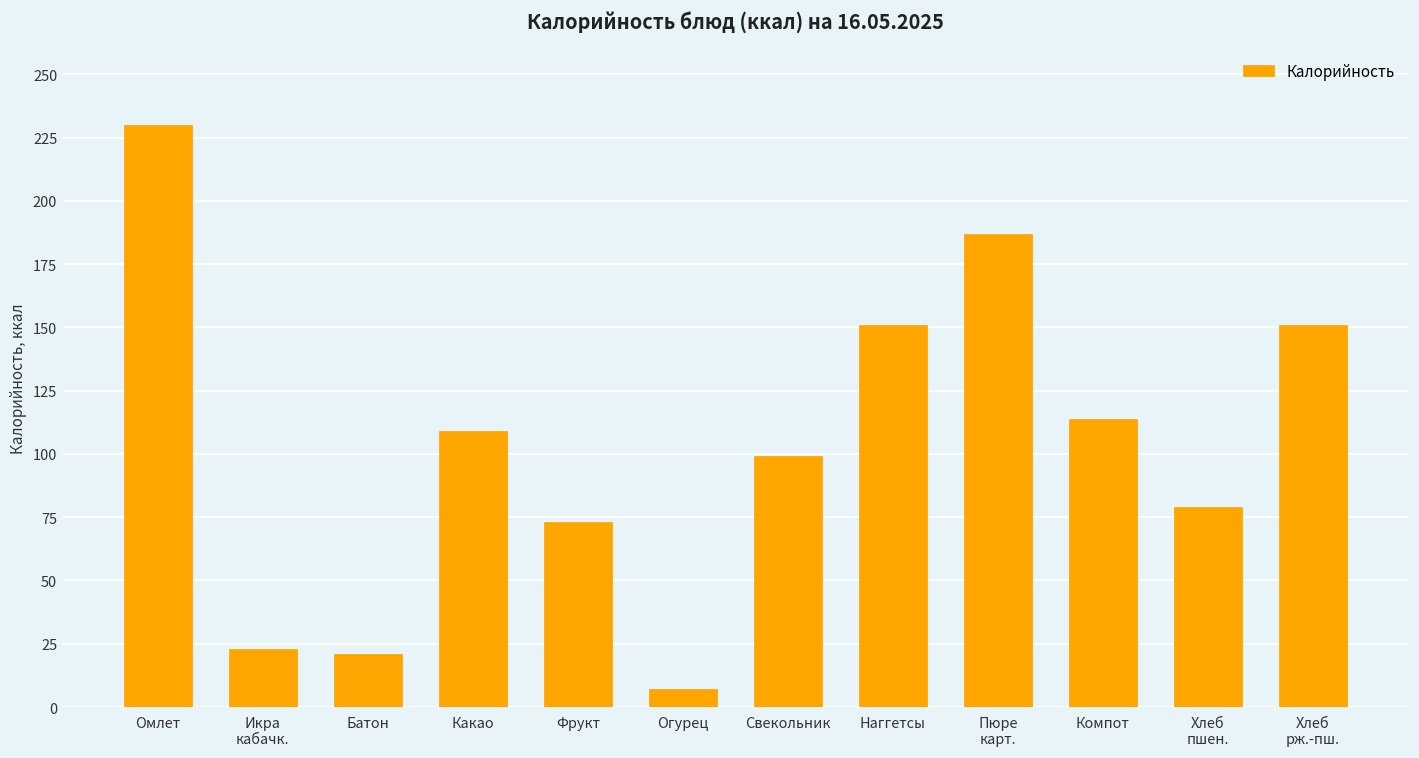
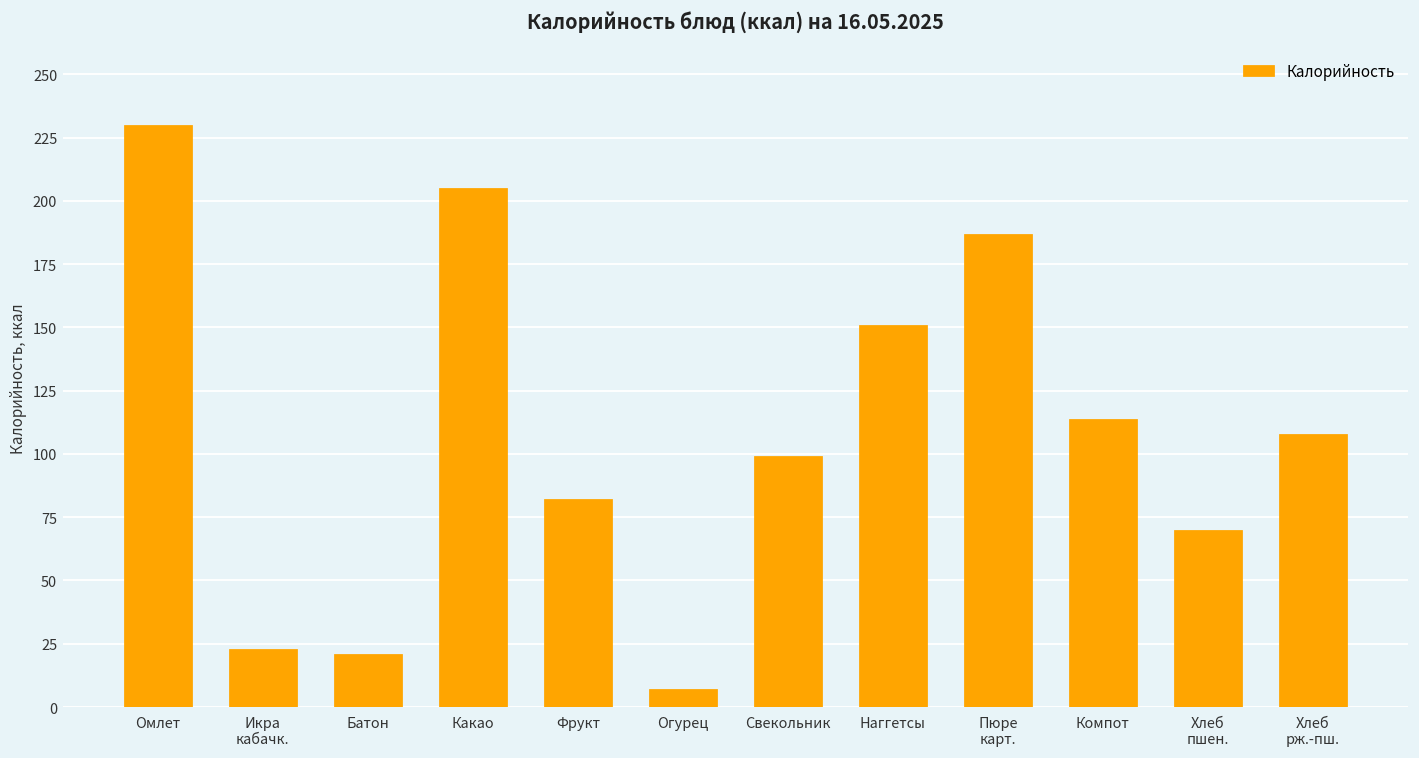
  {
    "Омлет": 230,
    "Икра кабачк.": 23,
    "Батон": 21,
-   "Какао": 109,
-   "Фрукт": 73,
+   "Какао": 205,
+   "Фрукт": 82,
    "Огурец": 7,
    "Свекольник": 99,
    "Наггетсы": 151,
    "Пюре карт.": 187,
    "Компот": 114,
-   "Хлеб пшен.": 79,
-   "Хлеб рж.-пш.": 151
+   "Хлеб пшен.": 70,
+   "Хлеб рж.-пш.": 108
  }
